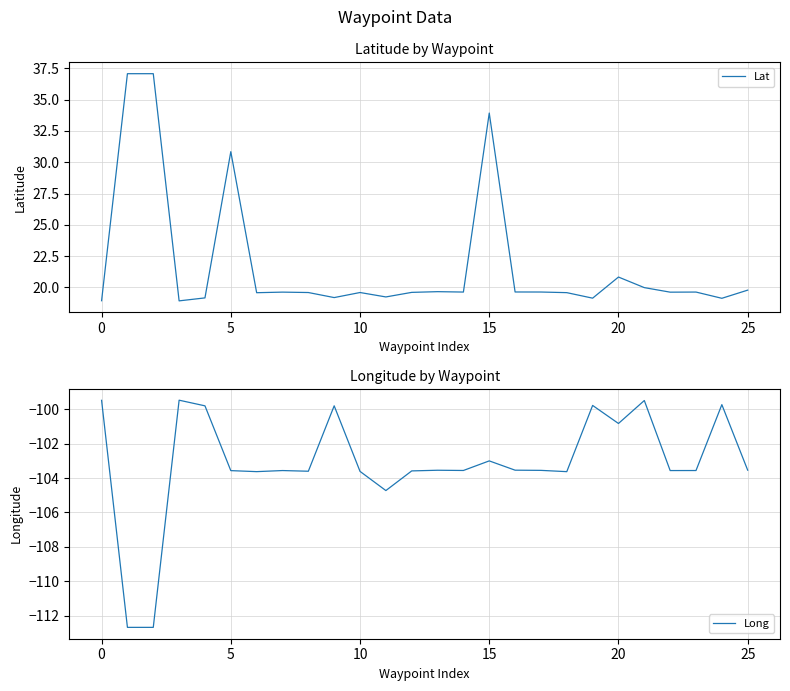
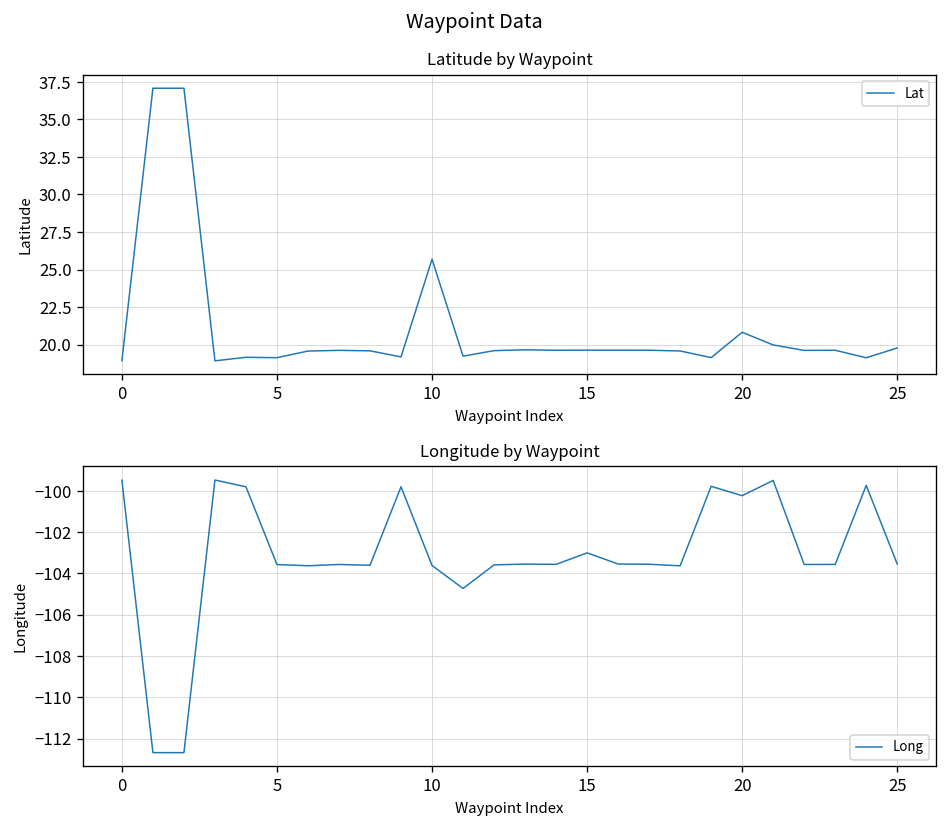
  {
    "Latitude by Waypoint": {
      "0": 18.9,
-     "5": 30.8,
-     "10": 19.6,
-     "15": 33.9,
+     "5": 19.1,
+     "10": 25.7,
+     "15": 19.6,
      "20": 20.8,
      "25": 19.8
    },
    "Longitude by Waypoint": {
      "0": -99.5,
      "5": -103.6,
      "10": -103.6,
      "15": -103.0,
-     "20": -100.8,
+     "20": -100.2,
      "25": -103.5
    }
  }
